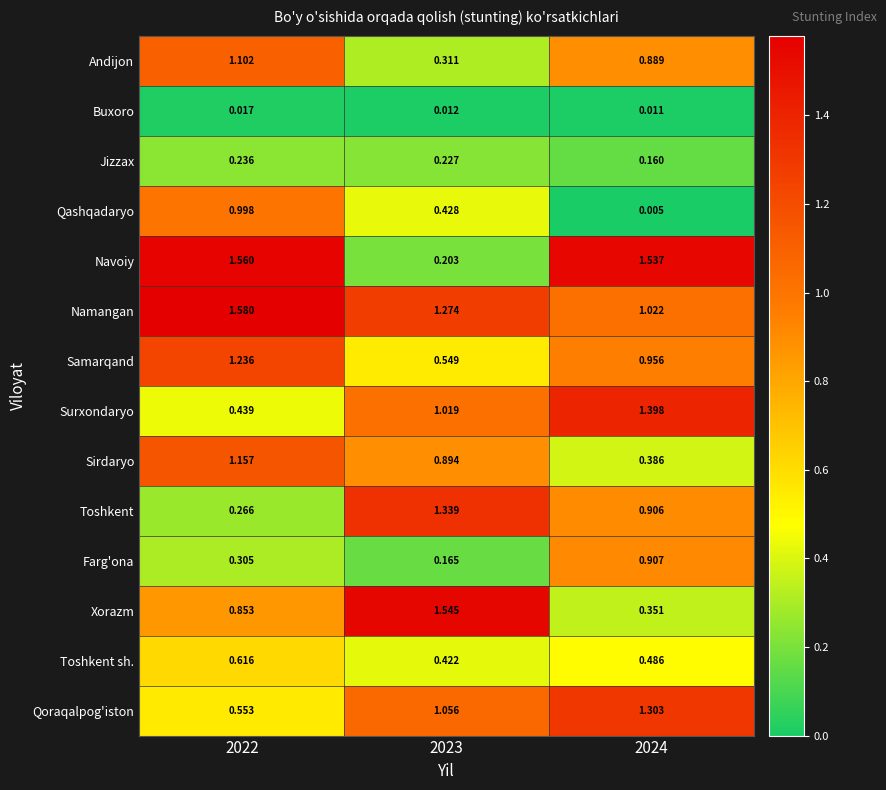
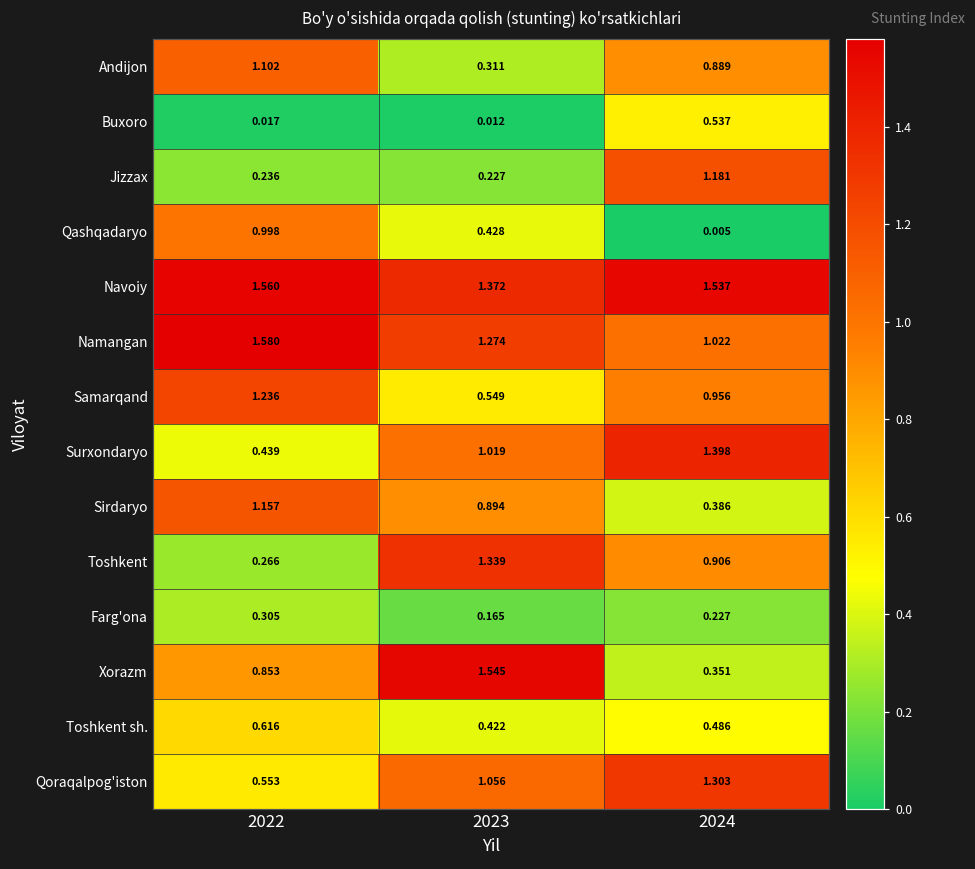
  {
    "Andijon": {
      "2022": 1.102,
      "2023": 0.311,
      "2024": 0.889
    },
    "Buxoro": {
      "2022": 0.017,
      "2023": 0.012,
-     "2024": 0.011
+     "2024": 0.537
    },
    "Jizzax": {
      "2022": 0.236,
      "2023": 0.227,
-     "2024": 0.160
+     "2024": 1.181
    },
    "Qashqadaryo": {
      "2022": 0.998,
      "2023": 0.428,
      "2024": 0.005
    },
    "Navoiy": {
      "2022": 1.560,
-     "2023": 0.203,
+     "2023": 1.372,
      "2024": 1.537
    },
    "Namangan": {
      "2022": 1.580,
      "2023": 1.274,
      "2024": 1.022
    },
    "Samarqand": {
      "2022": 1.236,
      "2023": 0.549,
      "2024": 0.956
    },
    "Surxondaryo": {
      "2022": 0.439,
      "2023": 1.019,
      "2024": 1.398
    },
    "Sirdaryo": {
      "2022": 1.157,
      "2023": 0.894,
      "2024": 0.386
    },
    "Toshkent": {
      "2022": 0.266,
      "2023": 1.339,
      "2024": 0.906
    },
    "Farg'ona": {
      "2022": 0.305,
      "2023": 0.165,
-     "2024": 0.907
+     "2024": 0.227
    },
    "Xorazm": {
      "2022": 0.853,
      "2023": 1.545,
      "2024": 0.351
    },
    "Toshkent sh.": {
      "2022": 0.616,
      "2023": 0.422,
      "2024": 0.486
    },
    "Qoraqalpog'iston": {
      "2022": 0.553,
      "2023": 1.056,
      "2024": 1.303
    }
  }
